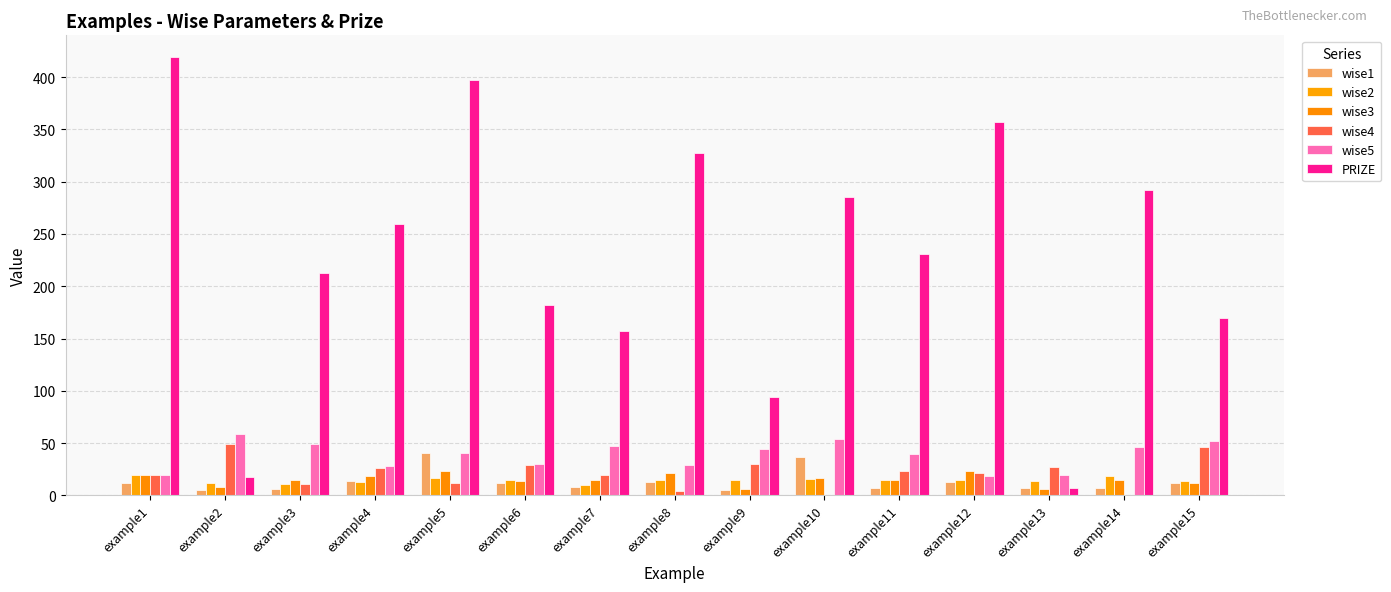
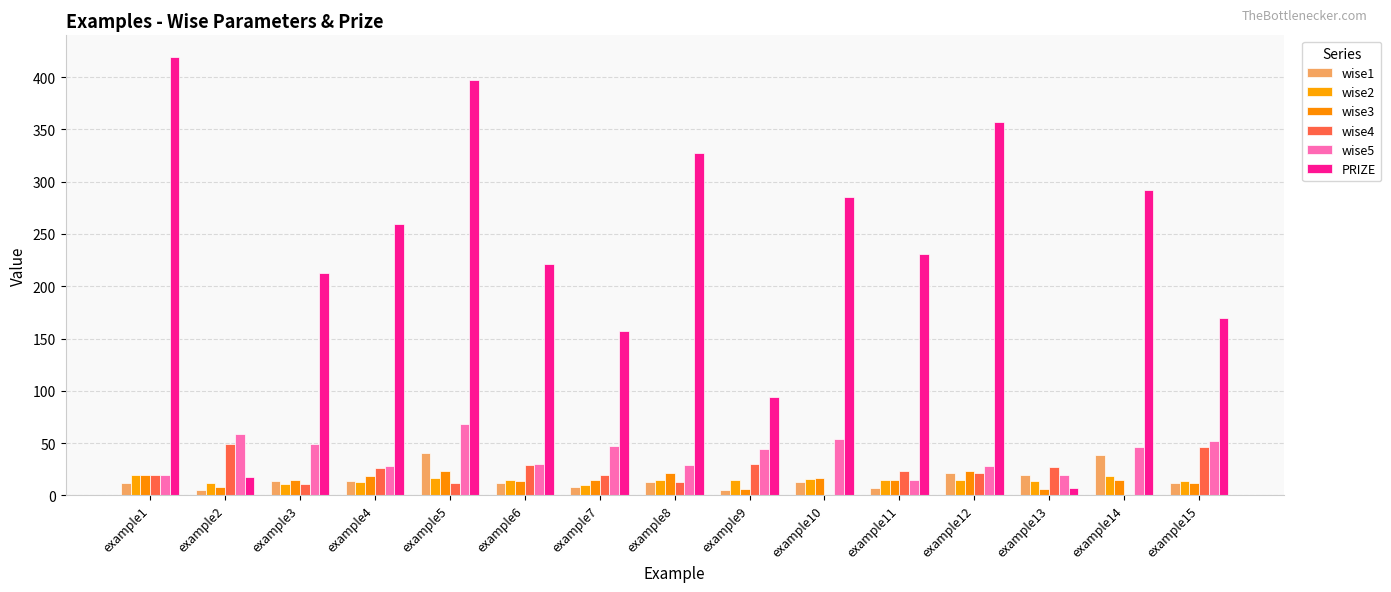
  {
    "wise1": {
      "example1": 12,
      "example2": 5,
-     "example3": 6,
+     "example3": 14,
      "example4": 14,
      "example5": 41,
      "example6": 12,
      "example7": 8,
      "example8": 13,
      "example9": 5,
-     "example10": 37,
+     "example10": 13,
      "example11": 7,
-     "example12": 13,
-     "example13": 7,
-     "example14": 7,
+     "example12": 21,
+     "example13": 20,
+     "example14": 39,
      "example15": 12
    },
    "wise4": {
      "example1": 20,
      "example2": 49,
      "example3": 11,
      "example4": 26,
      "example5": 12,
      "example6": 29,
      "example7": 20,
-     "example8": 4,
+     "example8": 13,
      "example9": 30,
      "example10": 0,
      "example11": 23,
      "example12": 21,
      "example13": 27,
      "example14": 0,
      "example15": 46
    },
    "wise5": {
      "example1": 20,
      "example2": 59,
      "example3": 49,
      "example4": 28,
-     "example5": 41,
+     "example5": 68,
      "example6": 30,
      "example7": 47,
      "example8": 29,
      "example9": 44,
      "example10": 54,
-     "example11": 40,
-     "example12": 19,
+     "example11": 15,
+     "example12": 28,
      "example13": 20,
      "example14": 46,
      "example15": 52
    },
    "PRIZE": {
      "example1": 419,
      "example2": 18,
      "example3": 213,
      "example4": 260,
      "example5": 397,
-     "example6": 182,
+     "example6": 221,
      "example7": 157,
      "example8": 327,
      "example9": 94,
      "example10": 285,
      "example11": 231,
      "example12": 357,
      "example13": 7,
      "example14": 292,
      "example15": 170
    }
  }
